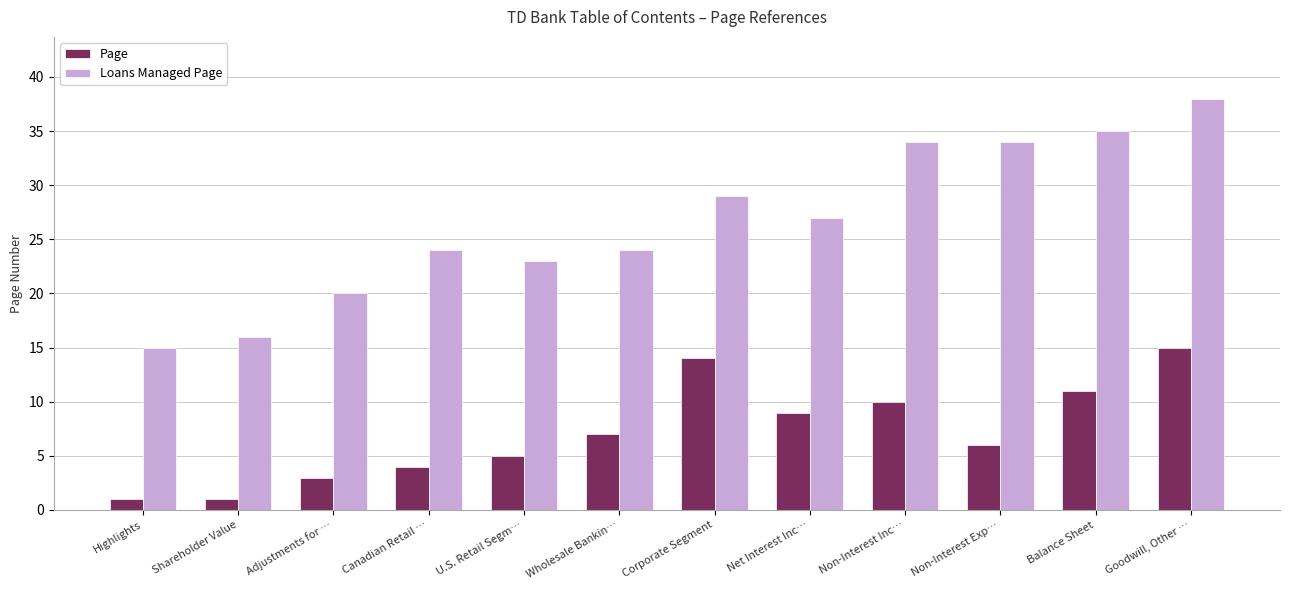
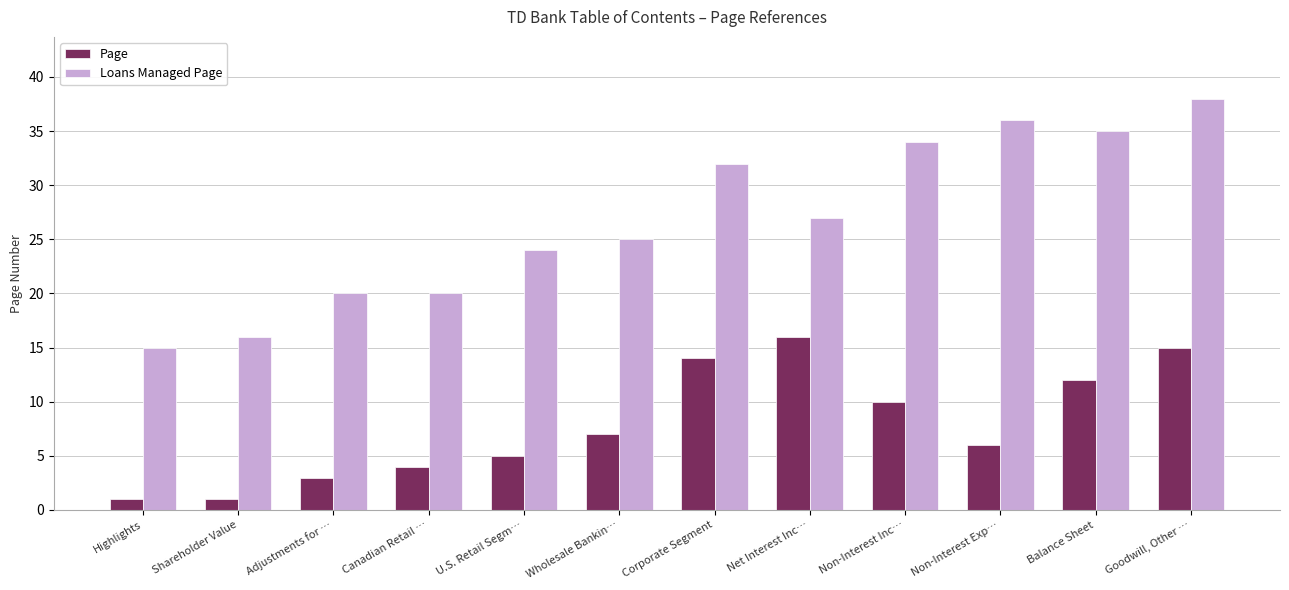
  {
    "Page": {
      "Highlights": 1,
      "Shareholder Value": 1,
      "Adjustments for …": 3,
      "Canadian Retail …": 4,
      "U.S. Retail Segm…": 5,
      "Wholesale Bankin…": 7,
      "Corporate Segment": 14,
-     "Net Interest Inc…": 9,
+     "Net Interest Inc…": 16,
      "Non-Interest Inc…": 10,
      "Non-Interest Exp…": 6,
-     "Balance Sheet": 11,
+     "Balance Sheet": 12,
      "Goodwill, Other …": 15
    },
    "Loans Managed Page": {
      "Highlights": 15,
      "Shareholder Value": 16,
      "Adjustments for …": 20,
-     "Canadian Retail …": 24,
-     "U.S. Retail Segm…": 23,
-     "Wholesale Bankin…": 24,
-     "Corporate Segment": 29,
+     "Canadian Retail …": 20,
+     "U.S. Retail Segm…": 24,
+     "Wholesale Bankin…": 25,
+     "Corporate Segment": 32,
      "Net Interest Inc…": 27,
      "Non-Interest Inc…": 34,
-     "Non-Interest Exp…": 34,
+     "Non-Interest Exp…": 36,
      "Balance Sheet": 35,
      "Goodwill, Other …": 38
    }
  }
